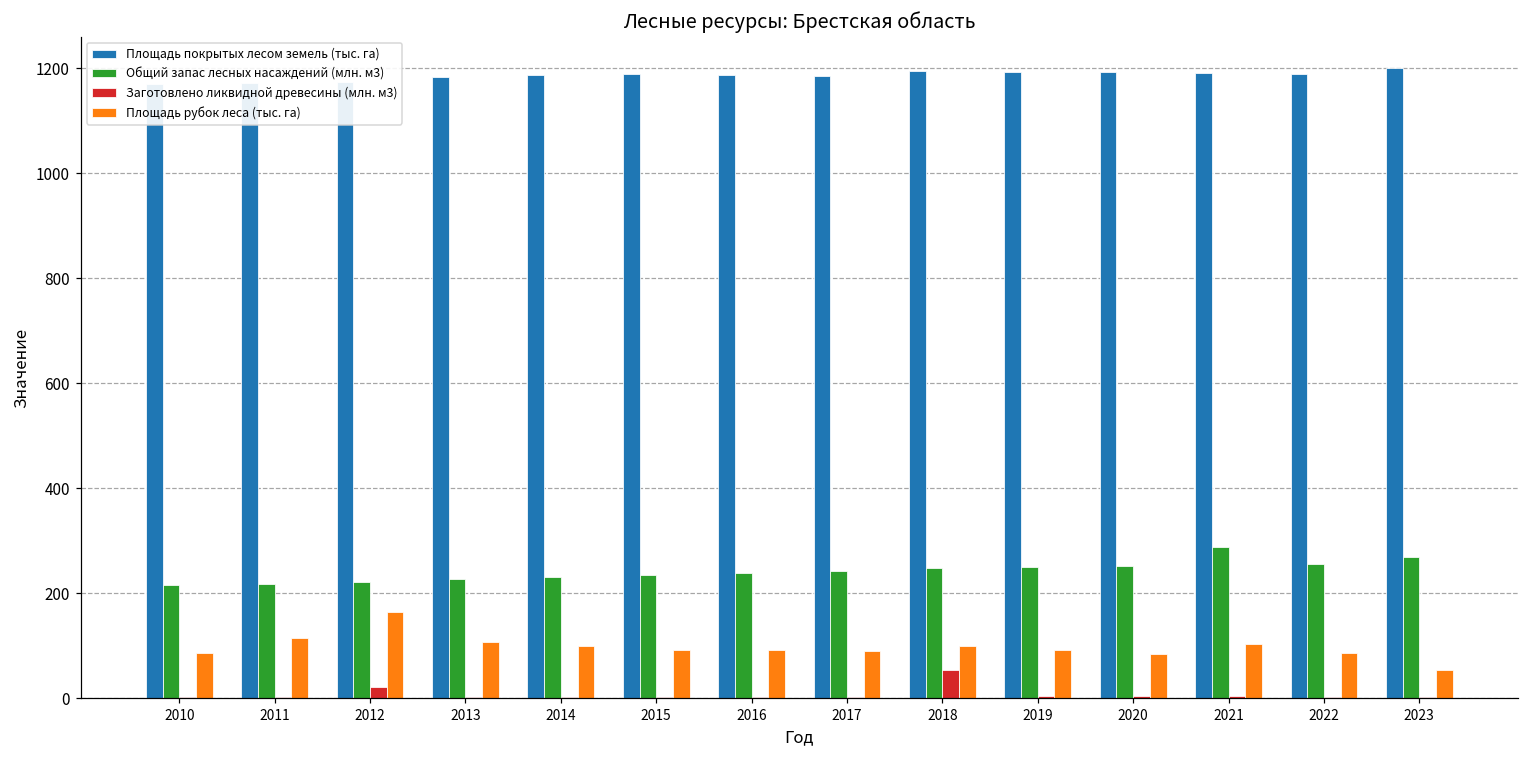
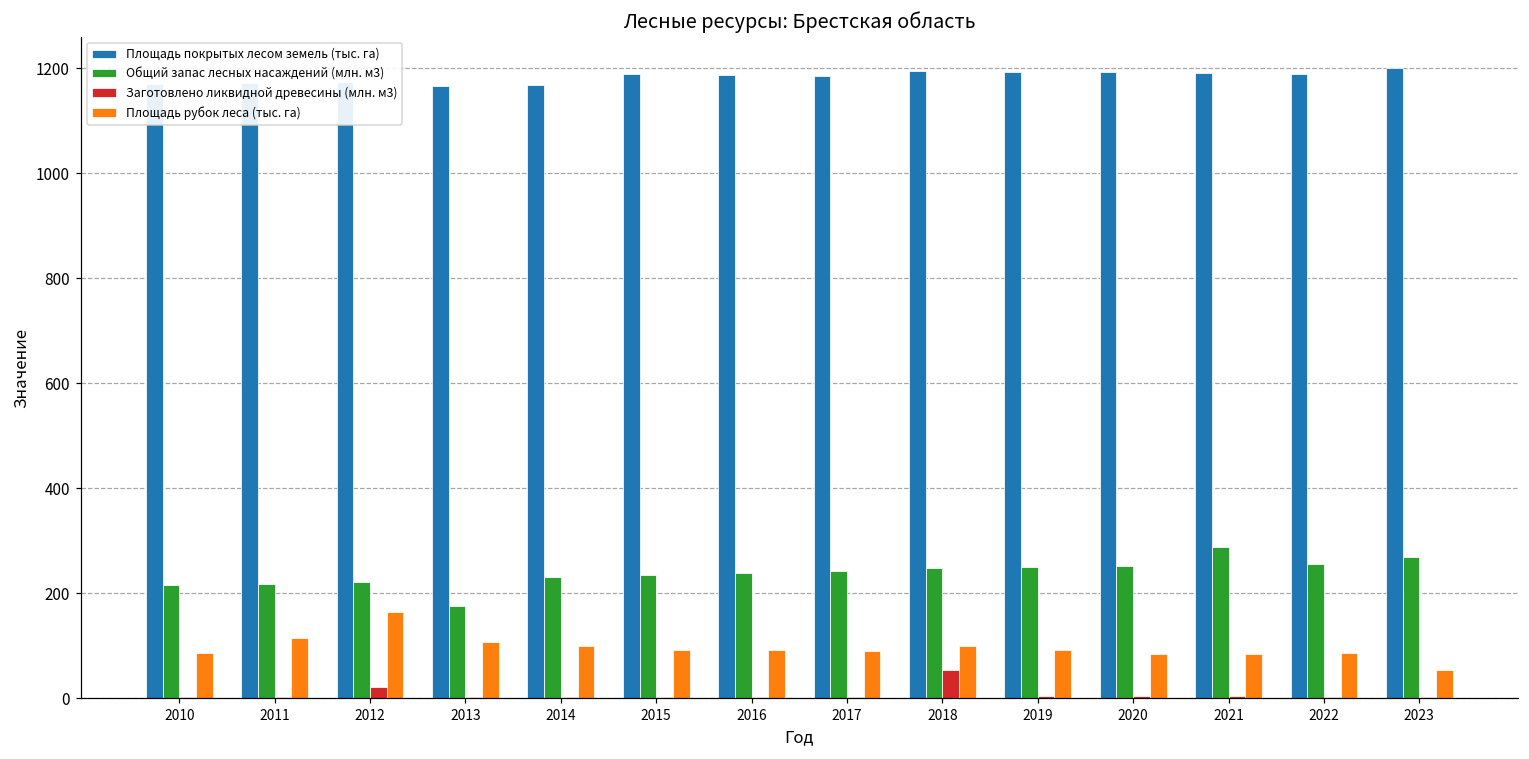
  {
    "Площадь покрытых лесом земель (тыс. га)": {
-     "2013": 1180,
-     "2014": 1190,
+     "2013": 1170,
+     "2014": 1170,
      "2015": 1190,
      "2016": 1190,
      "2017": 1190,
      "2018": 1190,
      "2019": 1190,
      "2020": 1190,
      "2021": 1190,
      "2022": 1190,
      "2023": 1200
    },
    "Общий запас лесных насаждений (млн. м3)": {
      "2010": 210,
      "2011": 220,
      "2012": 220,
-     "2013": 230,
+     "2013": 180,
      "2014": 230,
      "2015": 230,
      "2016": 240,
      "2017": 240,
      "2018": 250,
      "2019": 250,
      "2020": 250,
      "2021": 290,
      "2022": 250,
      "2023": 270
    },
    "Заготовлено ликвидной древесины (млн. м3)": {
      "2012": 20,
      "2018": 50
    },
    "Площадь рубок леса (тыс. га)": {
      "2010": 90,
      "2011": 110,
      "2012": 160,
      "2013": 110,
      "2014": 100,
      "2015": 90,
      "2016": 90,
      "2017": 90,
      "2018": 100,
      "2019": 90,
      "2020": 80,
-     "2021": 100,
+     "2021": 80,
      "2022": 90,
      "2023": 50
    }
  }
